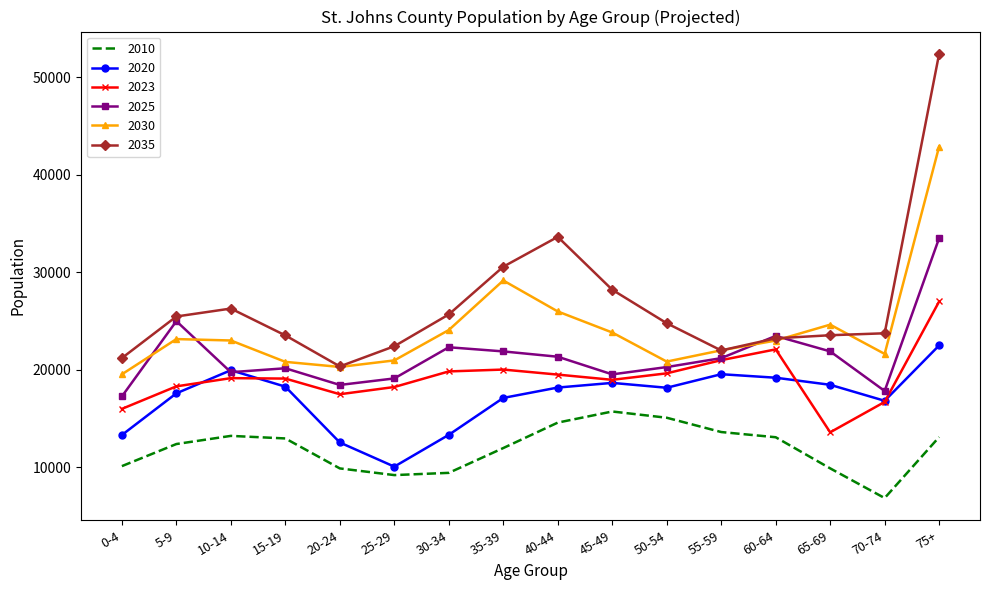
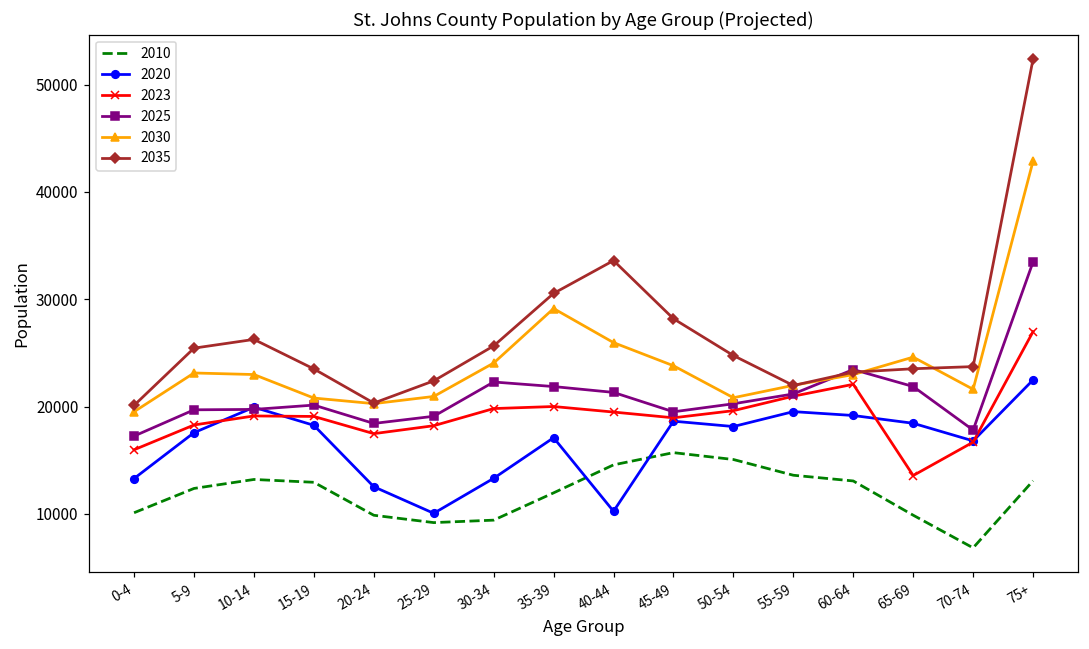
  {
    "2010": {
      "0-4": 10000,
      "5-9": 12000,
      "10-14": 13000,
      "15-19": 13000,
      "20-24": 10000,
      "25-29": 9000,
      "30-34": 9000,
      "35-39": 12000,
      "40-44": 15000,
      "45-49": 16000,
      "50-54": 15000,
      "55-59": 14000,
      "60-64": 13000,
      "65-69": 10000,
      "70-74": 7000,
      "75+": 13000
    },
    "2020": {
      "0-4": 13000,
      "5-9": 18000,
      "15-19": 18000,
      "20-24": 13000,
      "25-29": 10000,
      "30-34": 13000,
      "35-39": 17000,
-     "40-44": 18000,
+     "40-44": 10000,
      "45-49": 19000,
      "50-54": 18000,
      "55-59": 20000,
      "60-64": 19000,
      "65-69": 18000,
      "75+": 22000
    },
    "2023": {
      "0-4": 16000,
      "5-9": 18000,
      "10-14": 19000,
      "15-19": 19000,
      "20-24": 17000,
      "25-29": 18000,
      "30-34": 20000,
      "35-39": 20000,
      "40-44": 19000,
      "45-49": 19000,
      "50-54": 20000,
      "60-64": 22000,
      "65-69": 14000,
      "75+": 27000
    },
    "2025": {
      "0-4": 17000,
-     "5-9": 25000,
+     "5-9": 20000,
      "15-19": 20000,
      "20-24": 18000,
      "25-29": 19000,
      "30-34": 22000,
      "35-39": 22000,
      "40-44": 21000,
      "45-49": 20000,
      "50-54": 20000,
      "65-69": 22000,
      "70-74": 18000,
      "75+": 33000
    },
    "2030": {
      "0-4": 20000,
      "5-9": 23000,
      "10-14": 23000,
      "15-19": 21000,
      "25-29": 21000,
      "30-34": 24000,
      "35-39": 29000,
      "40-44": 26000,
      "45-49": 24000,
      "50-54": 21000,
      "65-69": 25000,
      "70-74": 22000,
      "75+": 43000
    },
    "2035": {
-     "0-4": 21000,
+     "0-4": 20000,
      "5-9": 25000,
      "10-14": 26000,
      "15-19": 24000,
      "25-29": 22000,
      "30-34": 26000,
      "35-39": 31000,
      "40-44": 34000,
      "45-49": 28000,
      "50-54": 25000,
      "65-69": 24000,
      "70-74": 24000,
      "75+": 52000
    }
  }
